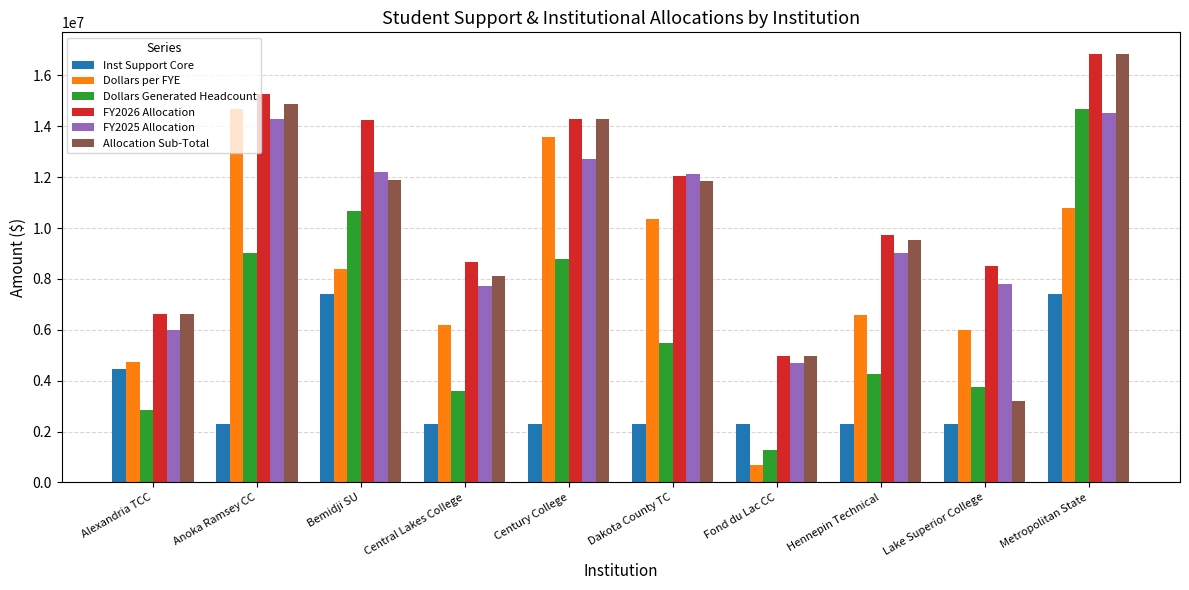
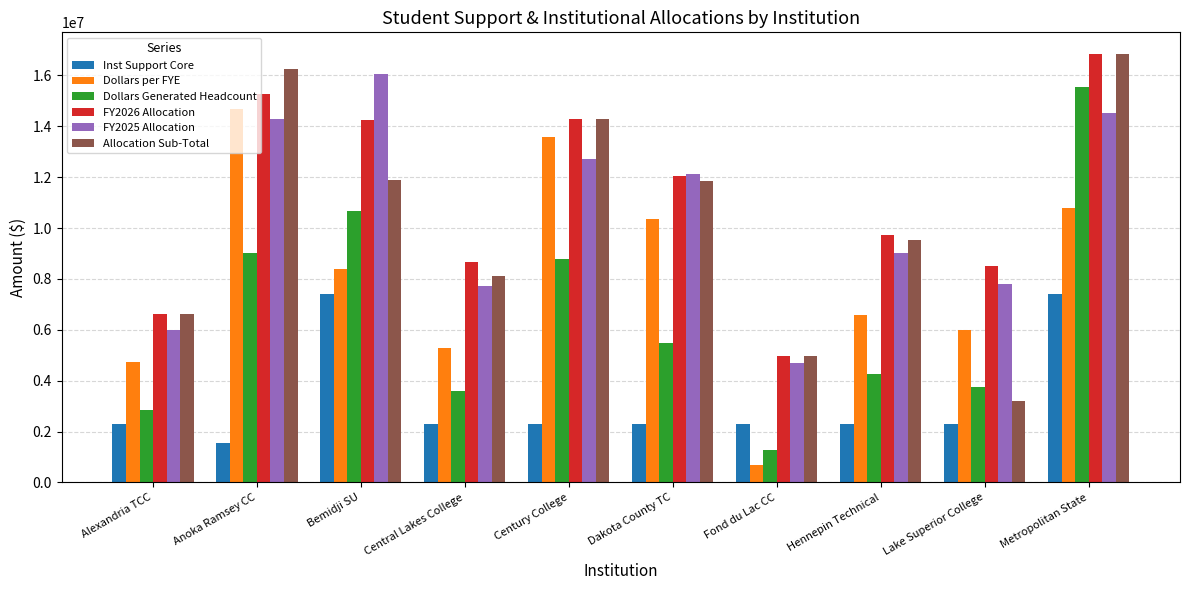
  {
    "Inst Support Core": {
-     "Alexandria TCC": 4500000,
-     "Anoka Ramsey CC": 2300000,
+     "Alexandria TCC": 2300000,
+     "Anoka Ramsey CC": 1600000,
      "Bemidji SU": 7400000,
      "Central Lakes College": 2300000,
      "Century College": 2300000,
      "Dakota County TC": 2300000,
      "Fond du Lac CC": 2300000,
      "Hennepin Technical": 2300000,
      "Lake Superior College": 2300000,
      "Metropolitan State": 7400000
    },
    "Dollars per FYE": {
      "Alexandria TCC": 4700000,
      "Bemidji SU": 8400000,
-     "Central Lakes College": 6200000,
+     "Central Lakes College": 5300000,
      "Century College": 13600000,
      "Dakota County TC": 10300000,
      "Fond du Lac CC": 700000,
      "Hennepin Technical": 6600000,
      "Lake Superior College": 6000000,
      "Metropolitan State": 10800000
    },
    "Dollars Generated Headcount": {
      "Alexandria TCC": 2900000,
      "Anoka Ramsey CC": 9000000,
      "Bemidji SU": 10700000,
      "Central Lakes College": 3600000,
      "Century College": 8800000,
      "Dakota County TC": 5500000,
      "Fond du Lac CC": 1300000,
      "Hennepin Technical": 4300000,
      "Lake Superior College": 3800000,
-     "Metropolitan State": 14700000
+     "Metropolitan State": 15600000
    },
    "FY2026 Allocation": {
      "Alexandria TCC": 6600000,
      "Anoka Ramsey CC": 15300000,
      "Bemidji SU": 14200000,
      "Central Lakes College": 8700000,
      "Century College": 14300000,
      "Dakota County TC": 12100000,
      "Fond du Lac CC": 5000000,
      "Hennepin Technical": 9700000,
      "Lake Superior College": 8500000,
      "Metropolitan State": 16900000
    },
    "FY2025 Allocation": {
      "Alexandria TCC": 6000000,
      "Anoka Ramsey CC": 14300000,
-     "Bemidji SU": 12200000,
+     "Bemidji SU": 16100000,
      "Central Lakes College": 7700000,
      "Century College": 12700000,
      "Dakota County TC": 12100000,
      "Fond du Lac CC": 4700000,
      "Hennepin Technical": 9000000,
      "Lake Superior College": 7800000,
      "Metropolitan State": 14500000
    },
    "Allocation Sub-Total": {
      "Alexandria TCC": 6600000,
-     "Anoka Ramsey CC": 14900000,
+     "Anoka Ramsey CC": 16200000,
      "Bemidji SU": 11900000,
      "Central Lakes College": 8100000,
      "Century College": 14300000,
      "Dakota County TC": 11900000,
      "Fond du Lac CC": 5000000,
      "Hennepin Technical": 9500000,
      "Lake Superior College": 3200000,
      "Metropolitan State": 16900000
    }
  }
